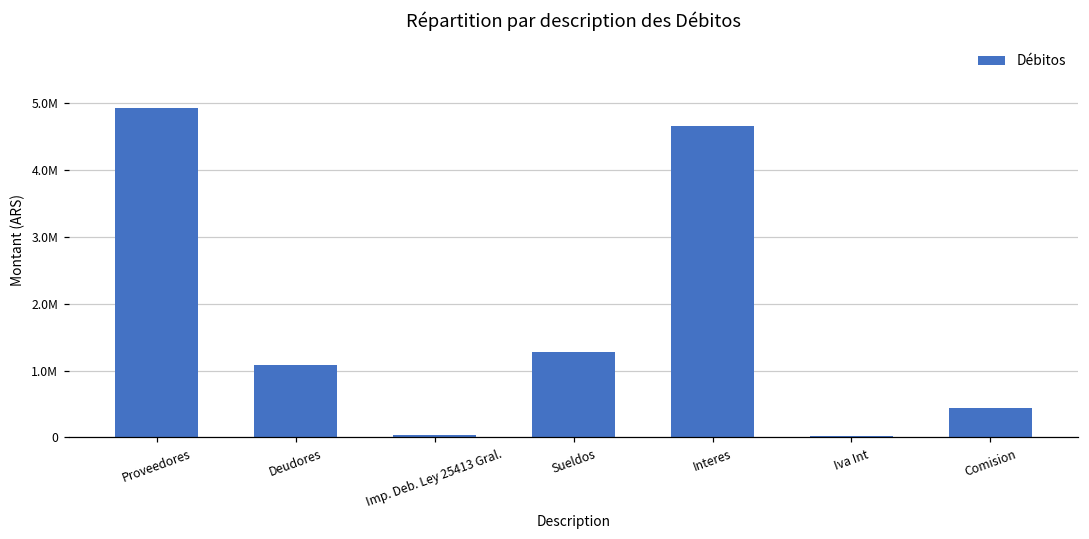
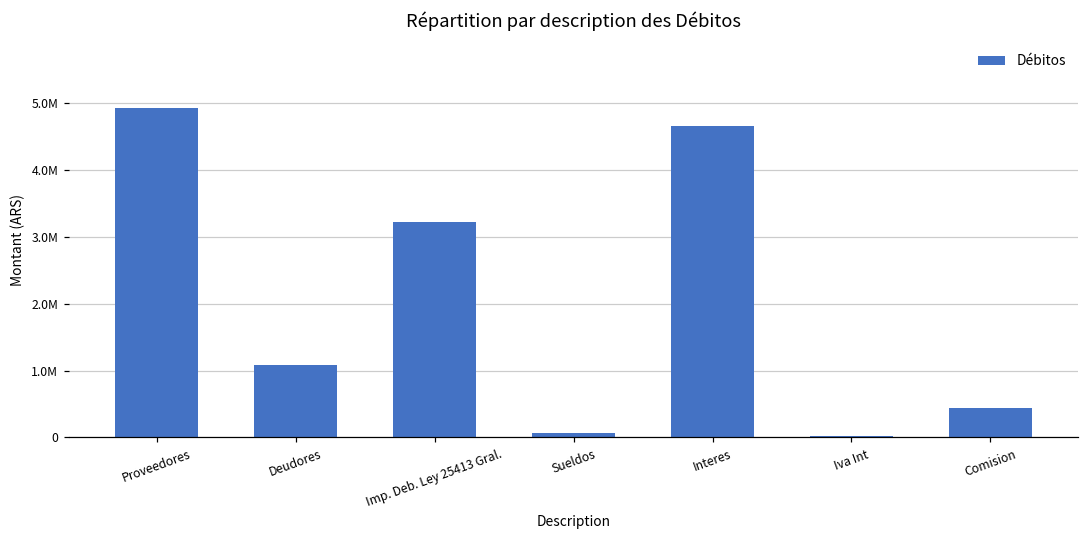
  {
    "Proveedores": 4900000,
    "Deudores": 1100000,
-   "Imp. Deb. Ley 25413 Gral.": 0,
-   "Sueldos": 1300000,
+   "Imp. Deb. Ley 25413 Gral.": 3200000,
+   "Sueldos": 100000,
    "Interes": 4700000,
    "Comision": 400000
  }
